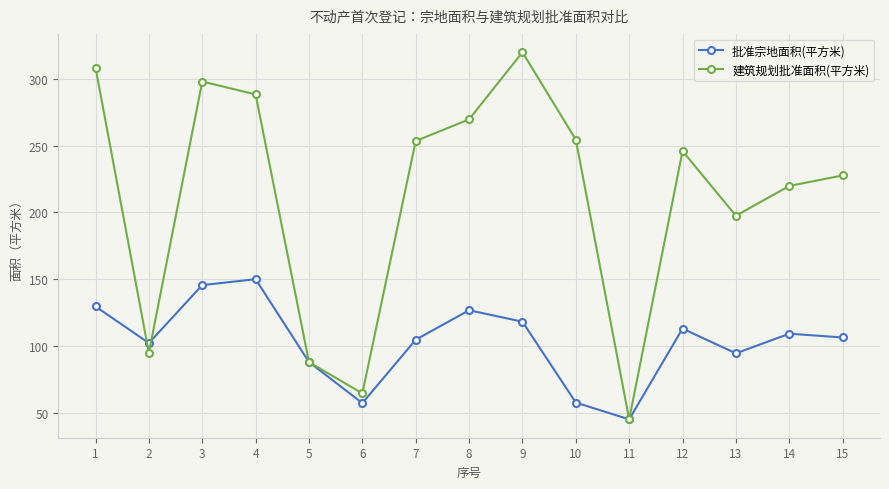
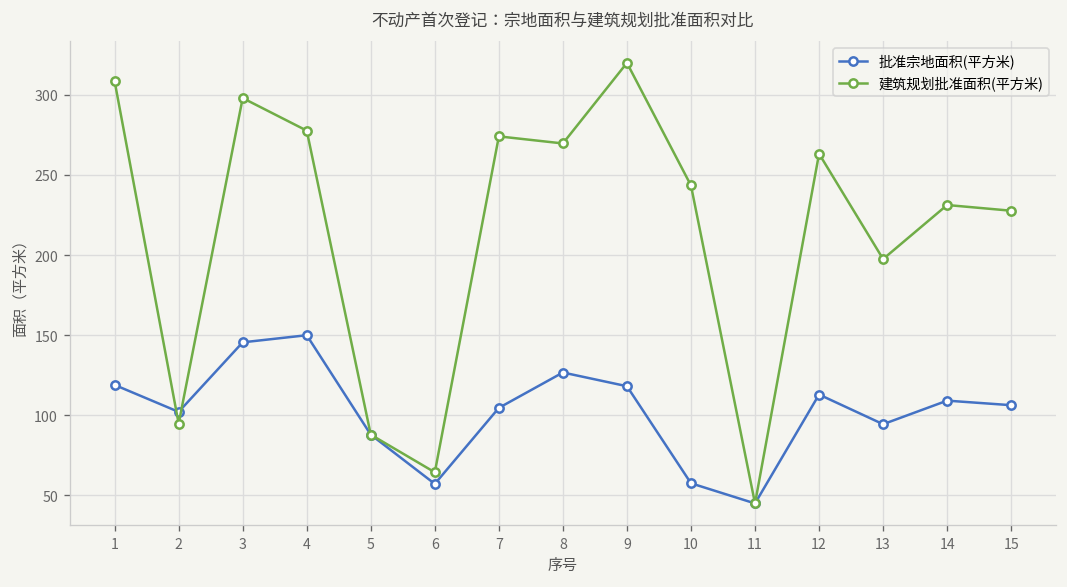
  {
    "批准宗地面积(平方米)": {
-     "1": 130,
+     "1": 119,
      "2": 102,
      "3": 146,
      "4": 150,
      "6": 57,
      "7": 105,
      "8": 127,
      "9": 118,
      "10": 58,
      "12": 113,
      "13": 94,
      "14": 109,
      "15": 106
    },
    "建筑规划批准面积(平方米)": {
      "1": 309,
      "2": 95,
      "3": 298,
-     "4": 288,
+     "4": 278,
      "6": 64,
-     "7": 254,
+     "7": 274,
      "8": 270,
      "9": 320,
-     "10": 255,
-     "12": 246,
+     "10": 243,
+     "12": 263,
      "13": 198,
-     "14": 220,
+     "14": 231,
      "15": 228
    }
  }
